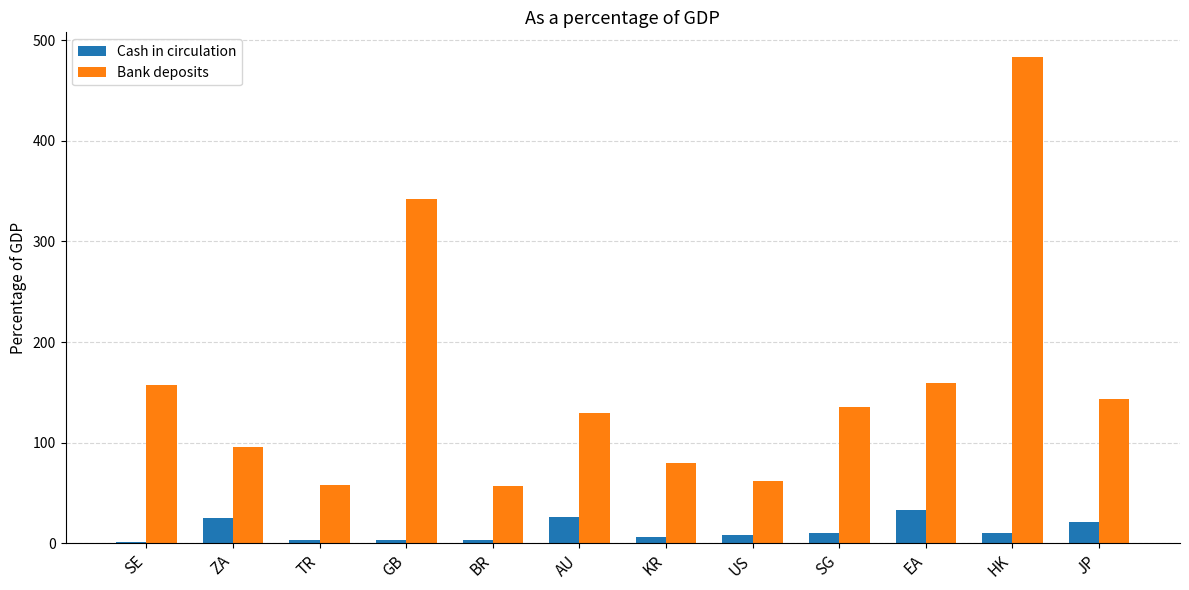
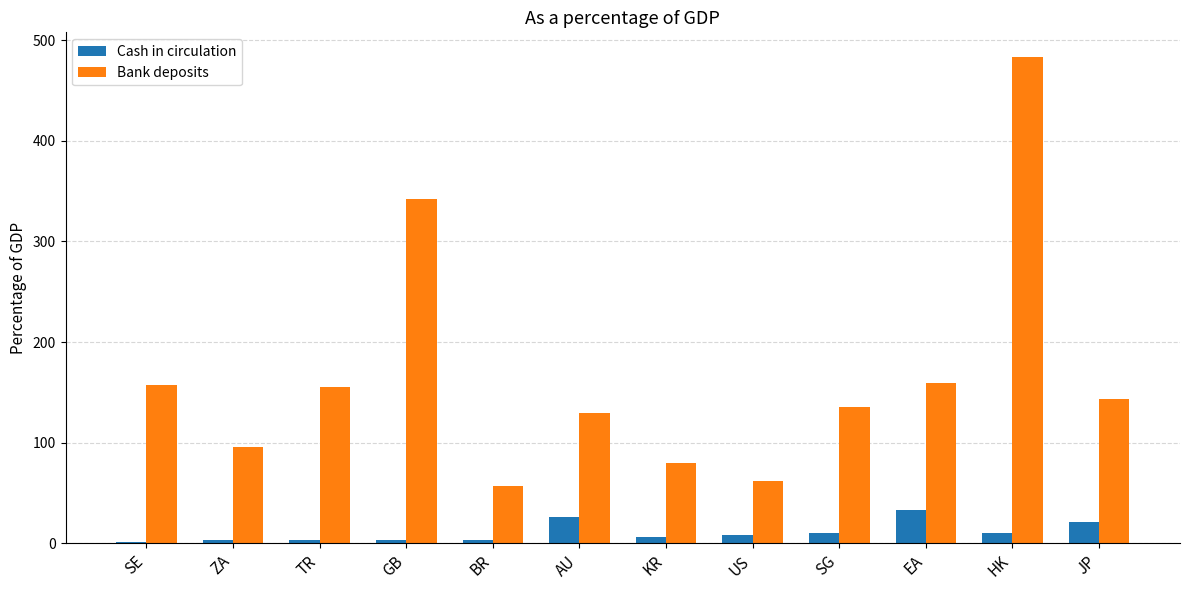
  {
    "Cash in circulation": {
-     "ZA": 25,
+     "ZA": 3,
      "TR": 3,
      "GB": 3,
      "BR": 4,
      "AU": 26,
      "KR": 7,
      "US": 8,
      "SG": 10,
      "EA": 33,
      "HK": 10,
      "JP": 21
    },
    "Bank deposits": {
      "SE": 157,
      "ZA": 96,
-     "TR": 58,
+     "TR": 156,
      "GB": 342,
      "BR": 57,
      "AU": 129,
      "KR": 80,
      "US": 62,
      "SG": 136,
      "EA": 159,
      "HK": 484,
      "JP": 143
    }
  }
